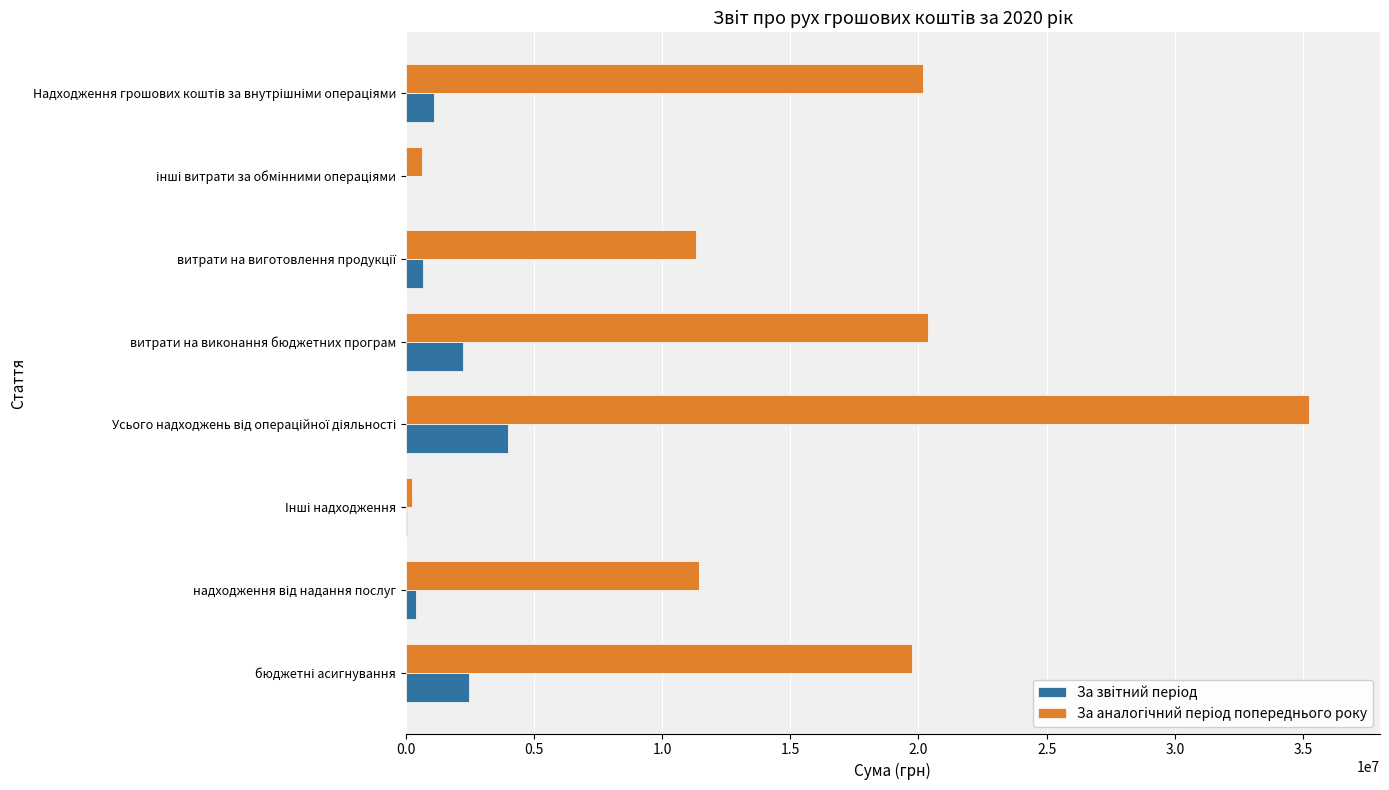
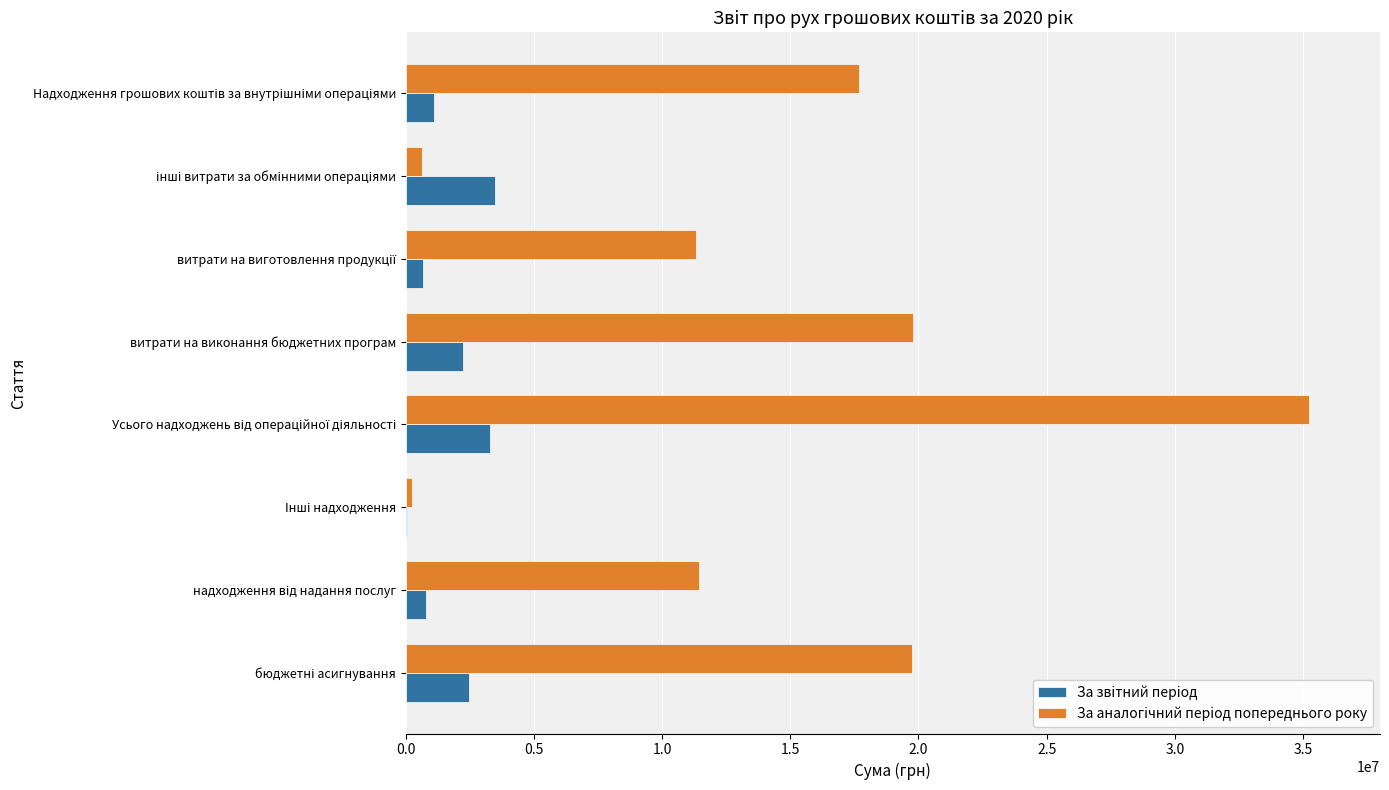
  {
    "За звітний період": {
      "Надходження грошових коштів за внутрішніми операціями": 1100000,
-     "інші витрати за обмінними операціями": 0,
+     "інші витрати за обмінними операціями": 3500000,
      "витрати на виготовлення продукції": 700000,
      "витрати на виконання бюджетних програм": 2200000,
-     "Усього надходжень від операційної діяльності": 4000000,
-     "надходження від надання послуг": 400000,
+     "Усього надходжень від операційної діяльності": 3300000,
+     "надходження від надання послуг": 800000,
      "бюджетні асигнування": 2500000
    },
    "За аналогічний період попереднього року": {
-     "Надходження грошових коштів за внутрішніми операціями": 20200000,
+     "Надходження грошових коштів за внутрішніми операціями": 17700000,
      "інші витрати за обмінними операціями": 700000,
      "витрати на виготовлення продукції": 11300000,
-     "витрати на виконання бюджетних програм": 20400000,
+     "витрати на виконання бюджетних програм": 19800000,
      "Усього надходжень від операційної діяльності": 35200000,
      "Інші надходження": 200000,
      "надходження від надання послуг": 11500000,
      "бюджетні асигнування": 19700000
    }
  }
